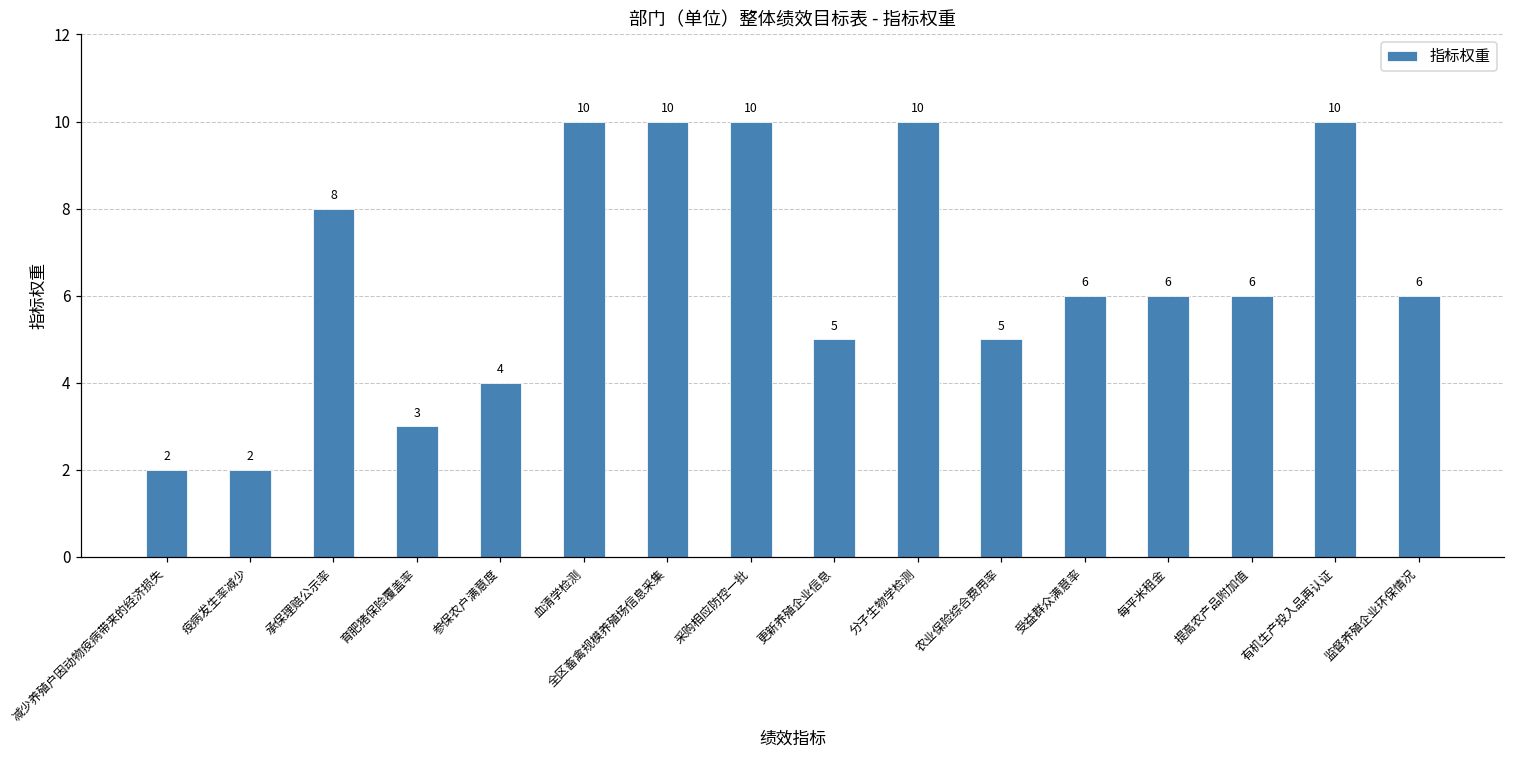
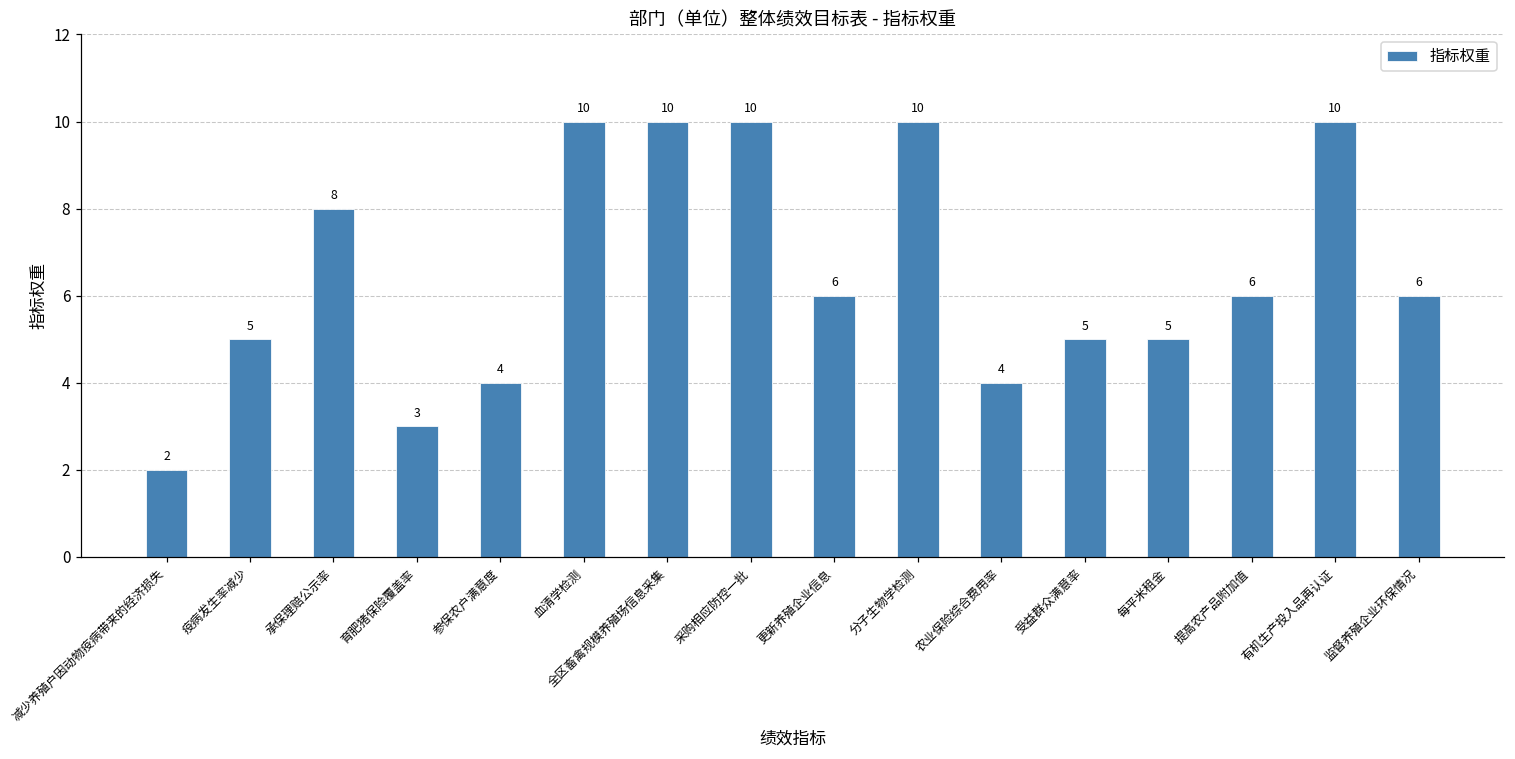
  {
    "减少养殖户因动物疫病带来的经济损失": 2,
-   "疫病发生率减少": 2,
+   "疫病发生率减少": 5,
    "承保理赔公示率": 8,
    "育肥猪保险覆盖率": 3,
    "参保农户满意度": 4,
    "血清学检测": 10,
    "全区畜禽规模养殖场信息采集": 10,
    "采购相应防控一批": 10,
-   "更新养殖企业信息": 5,
+   "更新养殖企业信息": 6,
    "分子生物学检测": 10,
-   "农业保险综合费用率": 5,
-   "受益群众满意率": 6,
-   "每平米租金": 6,
+   "农业保险综合费用率": 4,
+   "受益群众满意率": 5,
+   "每平米租金": 5,
    "提高农产品附加值": 6,
    "有机生产投入品再认证": 10,
    "监督养殖企业环保情况": 6
  }
